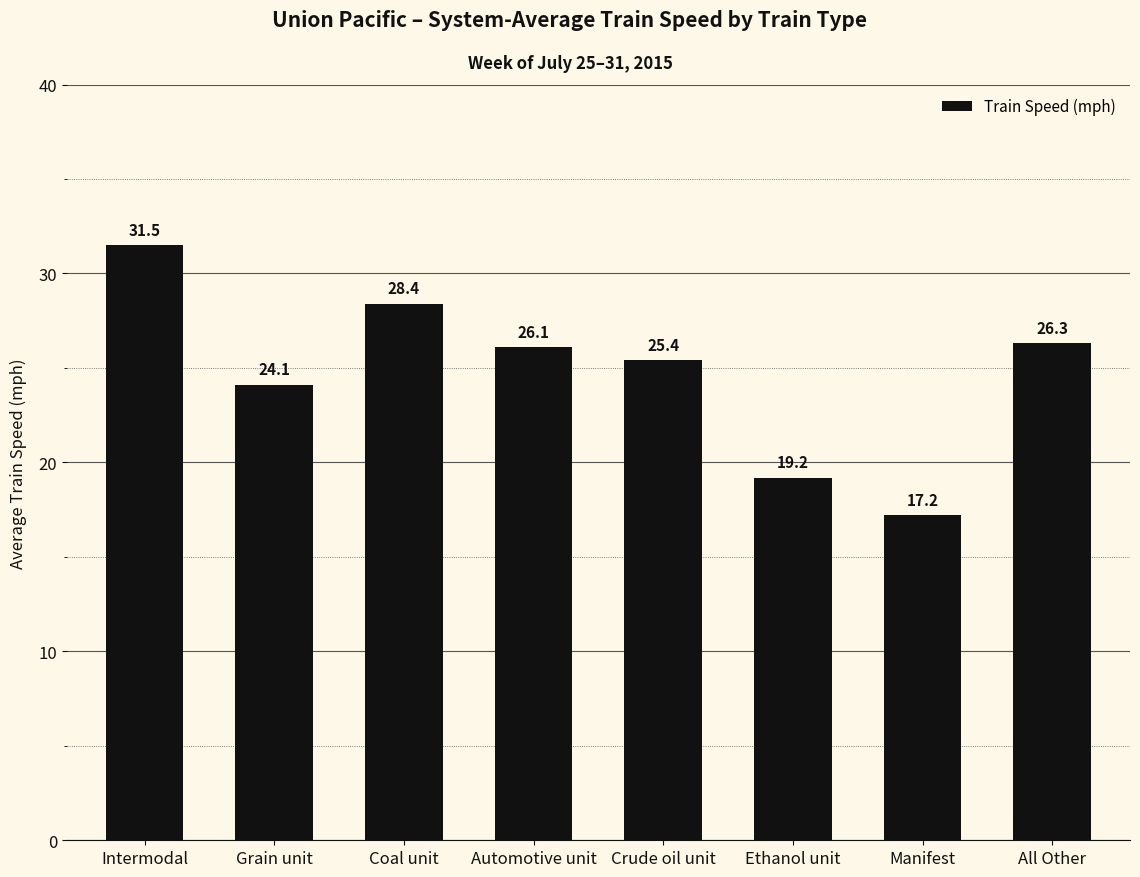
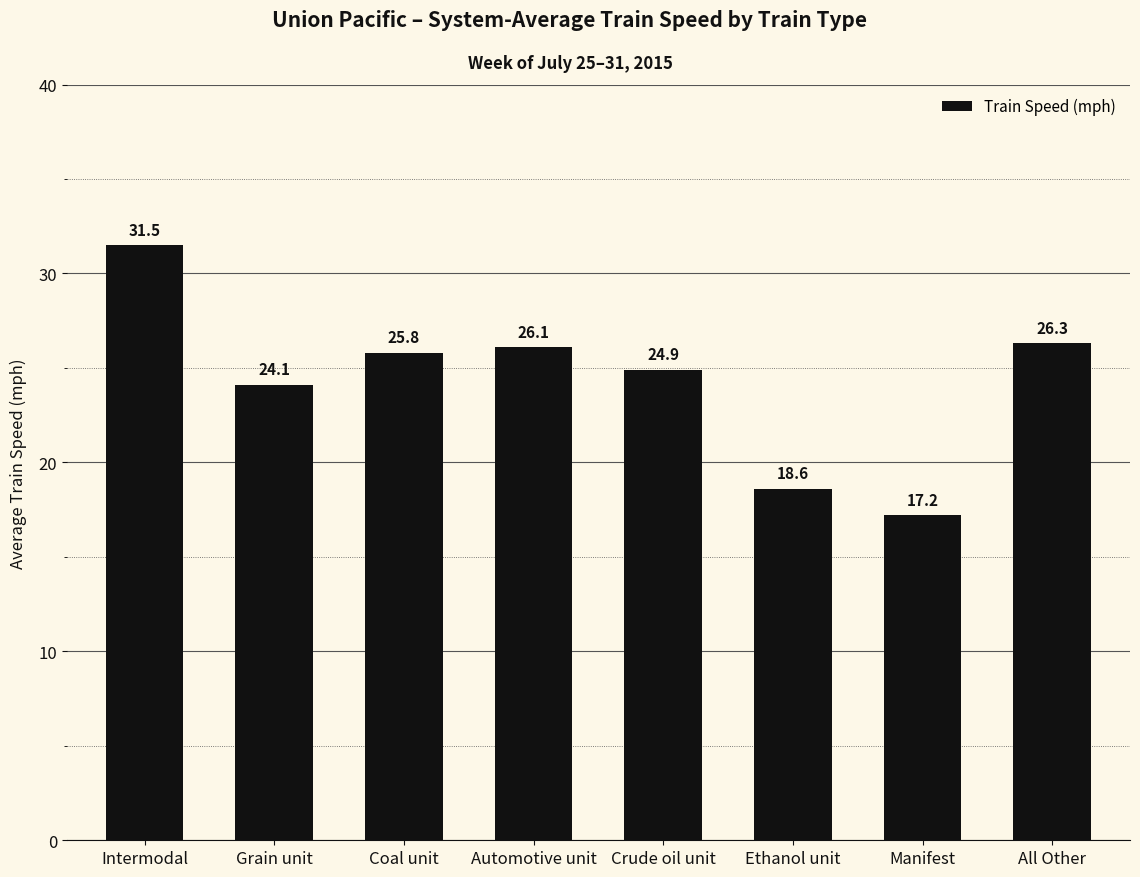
  {
    "Intermodal": 31.5,
    "Grain unit": 24.1,
-   "Coal unit": 28.4,
+   "Coal unit": 25.8,
    "Automotive unit": 26.1,
-   "Crude oil unit": 25.4,
-   "Ethanol unit": 19.2,
+   "Crude oil unit": 24.9,
+   "Ethanol unit": 18.6,
    "Manifest": 17.2,
    "All Other": 26.3
  }
